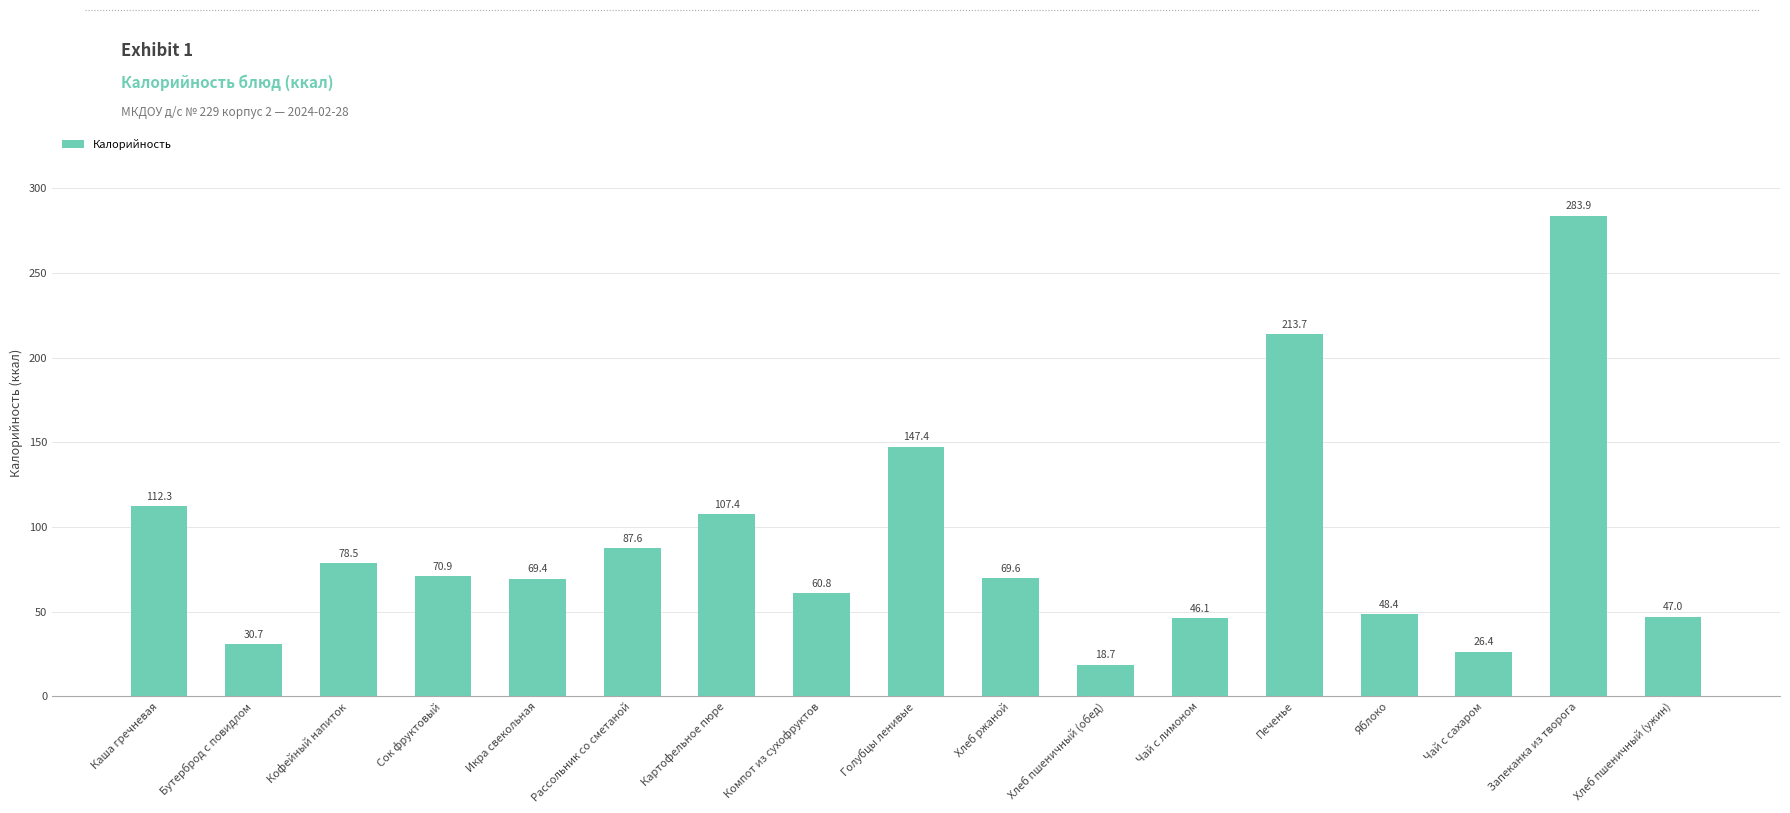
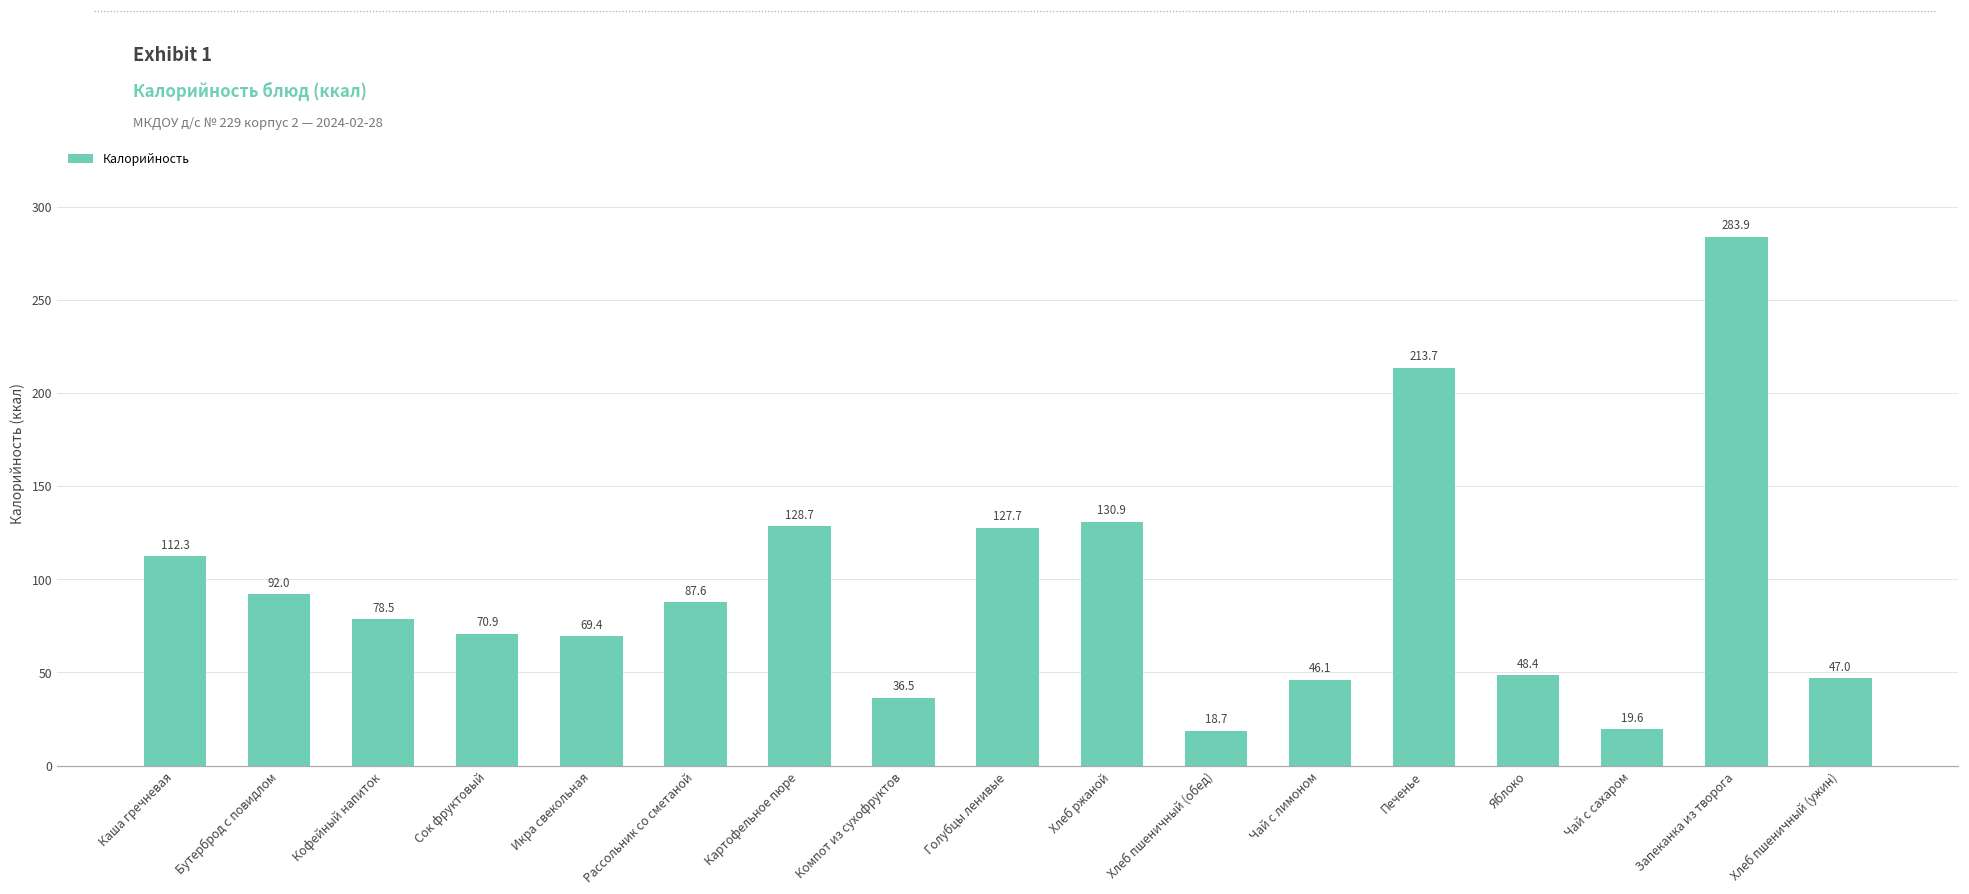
  {
    "Каша гречневая": 112.3,
-   "Бутерброд с повидлом": 30.7,
+   "Бутерброд с повидлом": 92.0,
    "Кофейный напиток": 78.5,
    "Сок фруктовый": 70.9,
    "Икра свекольная": 69.4,
    "Рассольник со сметаной": 87.6,
-   "Картофельное пюре": 107.4,
-   "Компот из сухофруктов": 60.8,
-   "Голубцы ленивые": 147.4,
-   "Хлеб ржаной": 69.6,
+   "Картофельное пюре": 128.7,
+   "Компот из сухофруктов": 36.5,
+   "Голубцы ленивые": 127.7,
+   "Хлеб ржаной": 130.9,
    "Хлеб пшеничный (обед)": 18.7,
    "Чай с лимоном": 46.1,
    "Печенье": 213.7,
    "Яблоко": 48.4,
-   "Чай с сахаром": 26.4,
+   "Чай с сахаром": 19.6,
    "Запеканка из творога": 283.9,
    "Хлеб пшеничный (ужин)": 47.0
  }
